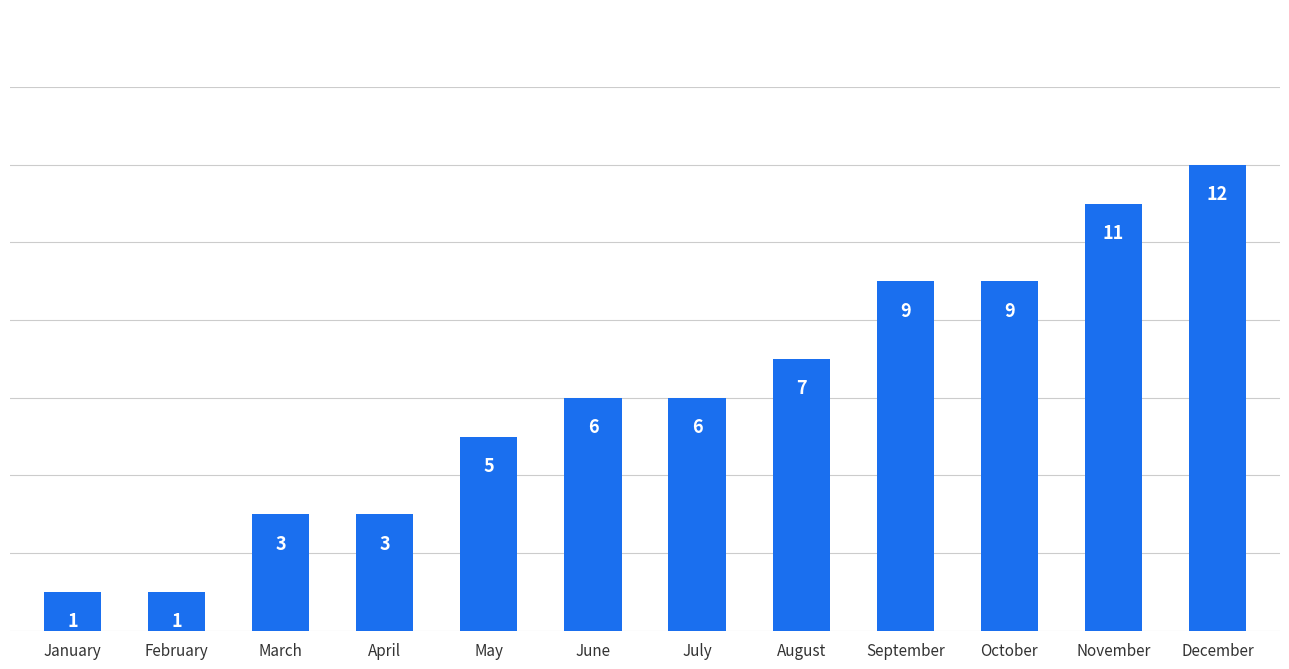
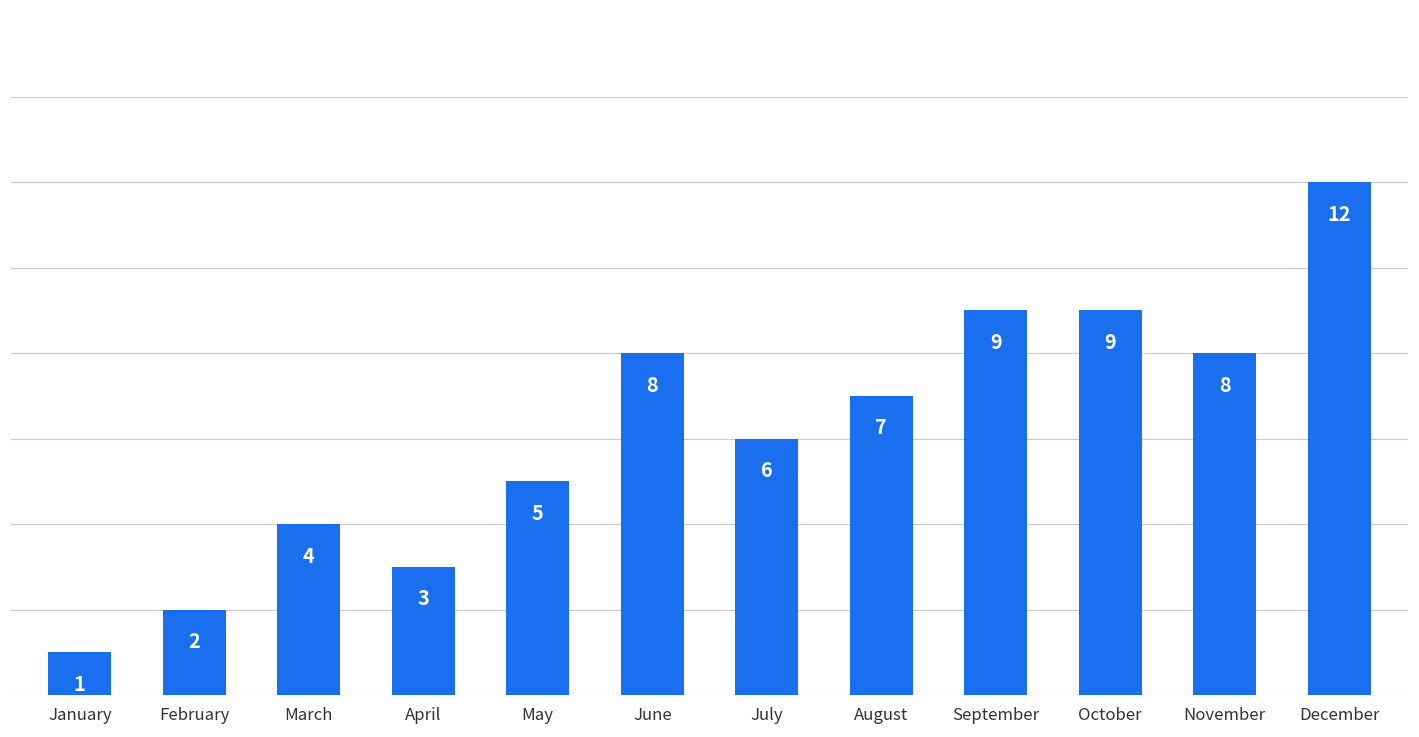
  {
    "January": 1,
-   "February": 1,
-   "March": 3,
+   "February": 2,
+   "March": 4,
    "April": 3,
    "May": 5,
-   "June": 6,
+   "June": 8,
    "July": 6,
    "August": 7,
    "September": 9,
    "October": 9,
-   "November": 11,
+   "November": 8,
    "December": 12
  }
